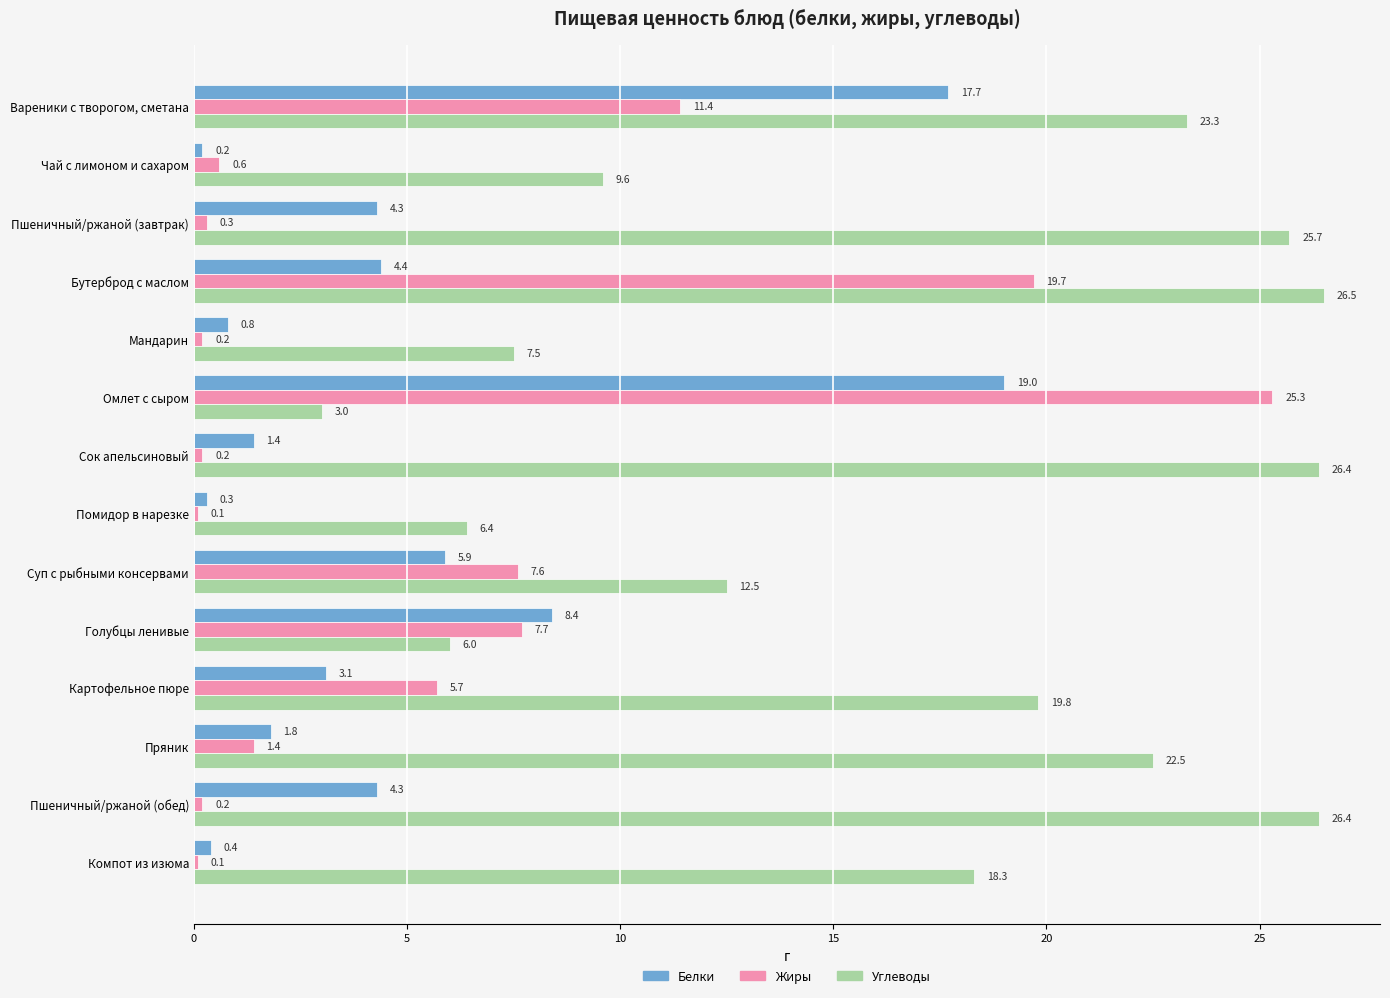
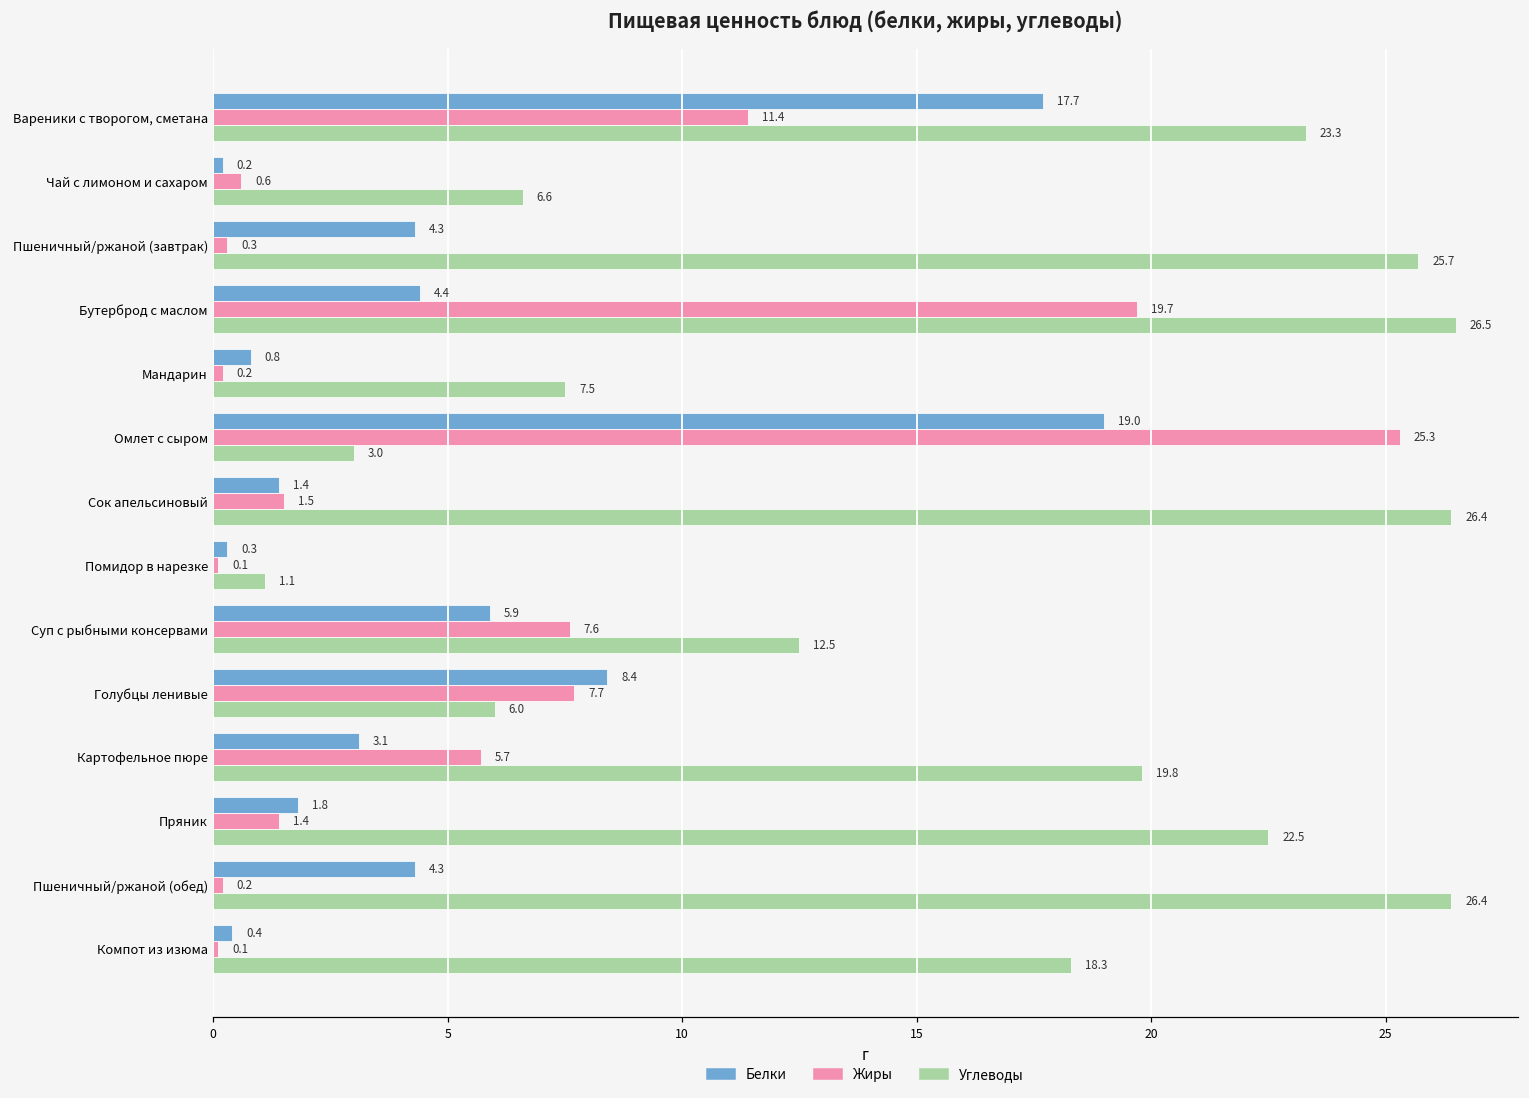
  {
    "Белки": {
      "Вареники с творогом, сметана": 17.7,
      "Чай с лимоном и сахаром": 0.2,
      "Пшеничный/ржаной (завтрак)": 4.3,
      "Бутерброд с маслом": 4.4,
      "Мандарин": 0.8,
      "Омлет с сыром": 19.0,
      "Сок апельсиновый": 1.4,
      "Помидор в нарезке": 0.3,
      "Суп с рыбными консервами": 5.9,
      "Голубцы ленивые": 8.4,
      "Картофельное пюре": 3.1,
      "Пряник": 1.8,
      "Пшеничный/ржаной (обед)": 4.3,
      "Компот из изюма": 0.4
    },
    "Жиры": {
      "Вареники с творогом, сметана": 11.4,
      "Чай с лимоном и сахаром": 0.6,
      "Пшеничный/ржаной (завтрак)": 0.3,
      "Бутерброд с маслом": 19.7,
      "Мандарин": 0.2,
      "Омлет с сыром": 25.3,
-     "Сок апельсиновый": 0.2,
+     "Сок апельсиновый": 1.5,
      "Помидор в нарезке": 0.1,
      "Суп с рыбными консервами": 7.6,
      "Голубцы ленивые": 7.7,
      "Картофельное пюре": 5.7,
      "Пряник": 1.4,
      "Пшеничный/ржаной (обед)": 0.2,
      "Компот из изюма": 0.1
    },
    "Углеводы": {
      "Вареники с творогом, сметана": 23.3,
-     "Чай с лимоном и сахаром": 9.6,
+     "Чай с лимоном и сахаром": 6.6,
      "Пшеничный/ржаной (завтрак)": 25.7,
      "Бутерброд с маслом": 26.5,
      "Мандарин": 7.5,
      "Омлет с сыром": 3.0,
      "Сок апельсиновый": 26.4,
-     "Помидор в нарезке": 6.4,
+     "Помидор в нарезке": 1.1,
      "Суп с рыбными консервами": 12.5,
      "Голубцы ленивые": 6.0,
      "Картофельное пюре": 19.8,
      "Пряник": 22.5,
      "Пшеничный/ржаной (обед)": 26.4,
      "Компот из изюма": 18.3
    }
  }
